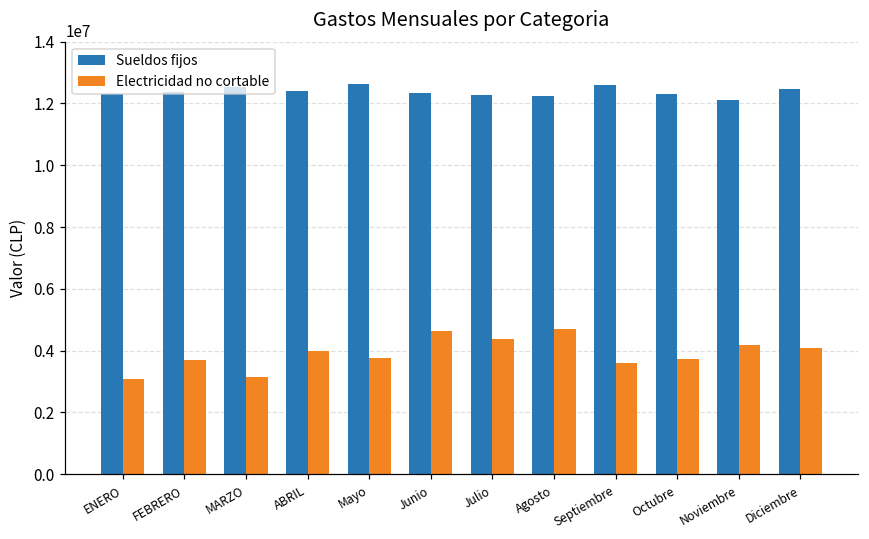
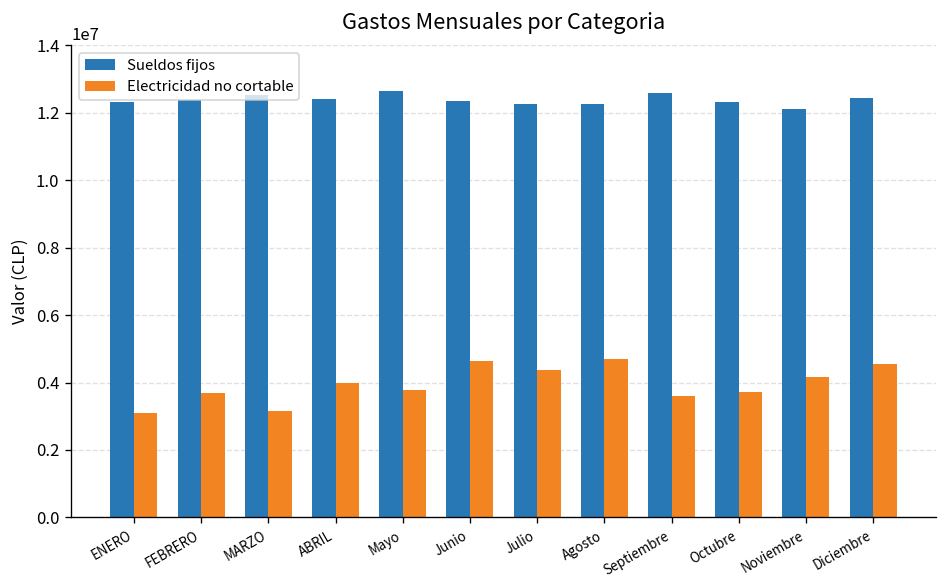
  {
    "Sueldos fijos": {
      "ABRIL": 12400000,
      "Mayo": 12600000,
      "Junio": 12300000,
      "Julio": 12300000,
      "Agosto": 12300000,
      "Septiembre": 12600000,
      "Octubre": 12300000,
      "Noviembre": 12100000,
      "Diciembre": 12500000
    },
    "Electricidad no cortable": {
      "ENERO": 3100000,
      "FEBRERO": 3700000,
      "MARZO": 3200000,
      "ABRIL": 4000000,
      "Mayo": 3800000,
      "Junio": 4600000,
      "Julio": 4400000,
      "Agosto": 4700000,
      "Septiembre": 3600000,
      "Octubre": 3700000,
      "Noviembre": 4200000,
-     "Diciembre": 4100000
+     "Diciembre": 4500000
    }
  }
